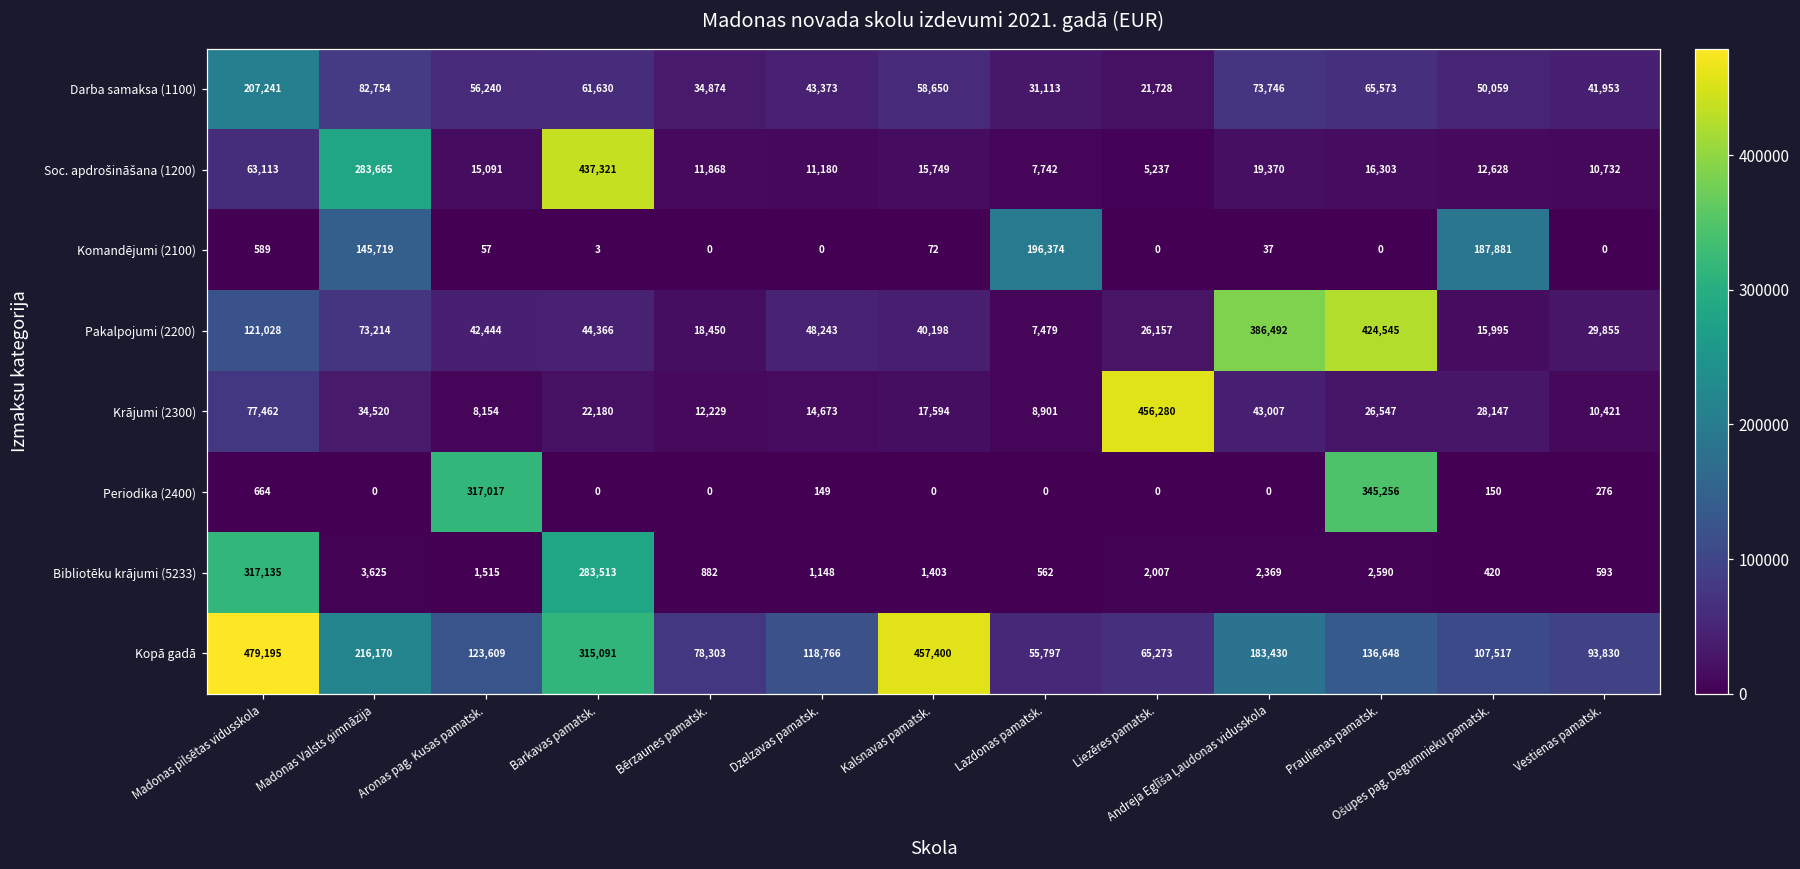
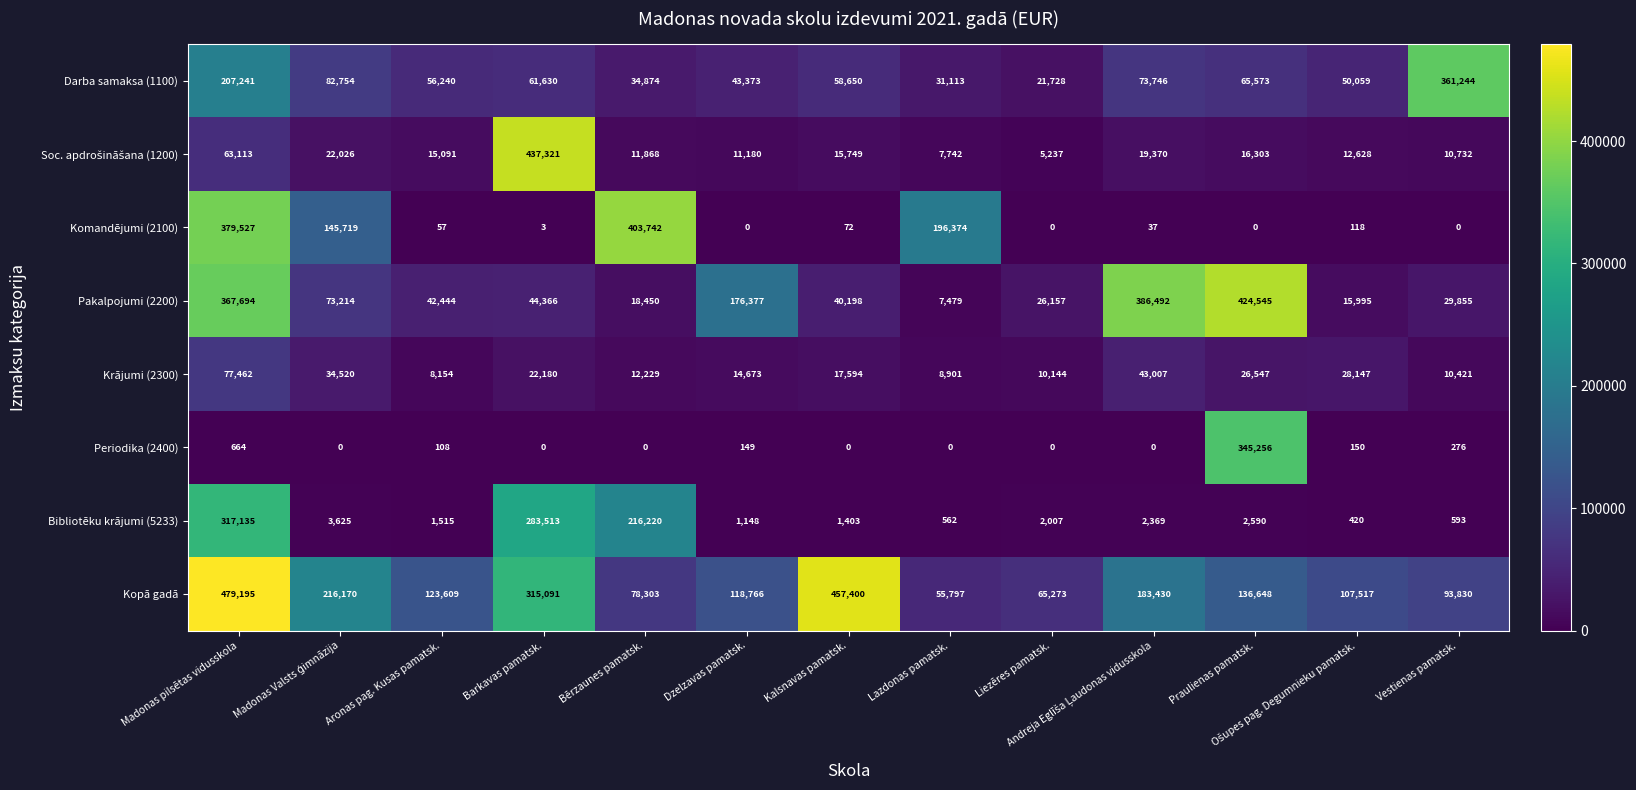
  {
    "Darba samaksa (1100)": {
      "Madonas pilsētas vidusskola": "207,241",
      "Madonas Valsts ģimnāzija": "82,754",
      "Aronas pag. Kusas pamatsk.": "56,240",
      "Barkavas pamatsk.": "61,630",
      "Bērzaunes pamatsk.": "34,874",
      "Dzelzavas pamatsk.": "43,373",
      "Kalsnavas pamatsk.": "58,650",
      "Lazdonas pamatsk.": "31,113",
      "Liezēres pamatsk.": "21,728",
      "Andreja Eglīša Ļaudonas vidusskola": "73,746",
      "Praulienas pamatsk.": "65,573",
      "Ošupes pag. Degumnieku pamatsk.": "50,059",
-     "Vestienas pamatsk.": "41,953"
+     "Vestienas pamatsk.": "361,244"
    },
    "Soc. apdrošināšana (1200)": {
      "Madonas pilsētas vidusskola": "63,113",
-     "Madonas Valsts ģimnāzija": "283,665",
+     "Madonas Valsts ģimnāzija": "22,026",
      "Aronas pag. Kusas pamatsk.": "15,091",
      "Barkavas pamatsk.": "437,321",
      "Bērzaunes pamatsk.": "11,868",
      "Dzelzavas pamatsk.": "11,180",
      "Kalsnavas pamatsk.": "15,749",
      "Lazdonas pamatsk.": "7,742",
      "Liezēres pamatsk.": "5,237",
      "Andreja Eglīša Ļaudonas vidusskola": "19,370",
      "Praulienas pamatsk.": "16,303",
      "Ošupes pag. Degumnieku pamatsk.": "12,628",
      "Vestienas pamatsk.": "10,732"
    },
    "Komandējumi (2100)": {
-     "Madonas pilsētas vidusskola": "589",
+     "Madonas pilsētas vidusskola": "379,527",
      "Madonas Valsts ģimnāzija": "145,719",
      "Aronas pag. Kusas pamatsk.": "57",
      "Barkavas pamatsk.": "3",
-     "Bērzaunes pamatsk.": "0",
+     "Bērzaunes pamatsk.": "403,742",
      "Dzelzavas pamatsk.": "0",
      "Kalsnavas pamatsk.": "72",
      "Lazdonas pamatsk.": "196,374",
      "Liezēres pamatsk.": "0",
      "Andreja Eglīša Ļaudonas vidusskola": "37",
      "Praulienas pamatsk.": "0",
-     "Ošupes pag. Degumnieku pamatsk.": "187,881",
+     "Ošupes pag. Degumnieku pamatsk.": "118",
      "Vestienas pamatsk.": "0"
    },
    "Pakalpojumi (2200)": {
-     "Madonas pilsētas vidusskola": "121,028",
+     "Madonas pilsētas vidusskola": "367,694",
      "Madonas Valsts ģimnāzija": "73,214",
      "Aronas pag. Kusas pamatsk.": "42,444",
      "Barkavas pamatsk.": "44,366",
      "Bērzaunes pamatsk.": "18,450",
-     "Dzelzavas pamatsk.": "48,243",
+     "Dzelzavas pamatsk.": "176,377",
      "Kalsnavas pamatsk.": "40,198",
      "Lazdonas pamatsk.": "7,479",
      "Liezēres pamatsk.": "26,157",
      "Andreja Eglīša Ļaudonas vidusskola": "386,492",
      "Praulienas pamatsk.": "424,545",
      "Ošupes pag. Degumnieku pamatsk.": "15,995",
      "Vestienas pamatsk.": "29,855"
    },
    "Krājumi (2300)": {
      "Madonas pilsētas vidusskola": "77,462",
      "Madonas Valsts ģimnāzija": "34,520",
      "Aronas pag. Kusas pamatsk.": "8,154",
      "Barkavas pamatsk.": "22,180",
      "Bērzaunes pamatsk.": "12,229",
      "Dzelzavas pamatsk.": "14,673",
      "Kalsnavas pamatsk.": "17,594",
      "Lazdonas pamatsk.": "8,901",
-     "Liezēres pamatsk.": "456,280",
+     "Liezēres pamatsk.": "10,144",
      "Andreja Eglīša Ļaudonas vidusskola": "43,007",
      "Praulienas pamatsk.": "26,547",
      "Ošupes pag. Degumnieku pamatsk.": "28,147",
      "Vestienas pamatsk.": "10,421"
    },
    "Periodika (2400)": {
      "Madonas pilsētas vidusskola": "664",
      "Madonas Valsts ģimnāzija": "0",
-     "Aronas pag. Kusas pamatsk.": "317,017",
+     "Aronas pag. Kusas pamatsk.": "108",
      "Barkavas pamatsk.": "0",
      "Bērzaunes pamatsk.": "0",
      "Dzelzavas pamatsk.": "149",
      "Kalsnavas pamatsk.": "0",
      "Lazdonas pamatsk.": "0",
      "Liezēres pamatsk.": "0",
      "Andreja Eglīša Ļaudonas vidusskola": "0",
      "Praulienas pamatsk.": "345,256",
      "Ošupes pag. Degumnieku pamatsk.": "150",
      "Vestienas pamatsk.": "276"
    },
    "Bibliotēku krājumi (5233)": {
      "Madonas pilsētas vidusskola": "317,135",
      "Madonas Valsts ģimnāzija": "3,625",
      "Aronas pag. Kusas pamatsk.": "1,515",
      "Barkavas pamatsk.": "283,513",
-     "Bērzaunes pamatsk.": "882",
+     "Bērzaunes pamatsk.": "216,220",
      "Dzelzavas pamatsk.": "1,148",
      "Kalsnavas pamatsk.": "1,403",
      "Lazdonas pamatsk.": "562",
      "Liezēres pamatsk.": "2,007",
      "Andreja Eglīša Ļaudonas vidusskola": "2,369",
      "Praulienas pamatsk.": "2,590",
      "Ošupes pag. Degumnieku pamatsk.": "420",
      "Vestienas pamatsk.": "593"
    },
    "Kopā gadā": {
      "Madonas pilsētas vidusskola": "479,195",
      "Madonas Valsts ģimnāzija": "216,170",
      "Aronas pag. Kusas pamatsk.": "123,609",
      "Barkavas pamatsk.": "315,091",
      "Bērzaunes pamatsk.": "78,303",
      "Dzelzavas pamatsk.": "118,766",
      "Kalsnavas pamatsk.": "457,400",
      "Lazdonas pamatsk.": "55,797",
      "Liezēres pamatsk.": "65,273",
      "Andreja Eglīša Ļaudonas vidusskola": "183,430",
      "Praulienas pamatsk.": "136,648",
      "Ošupes pag. Degumnieku pamatsk.": "107,517",
      "Vestienas pamatsk.": "93,830"
    }
  }
